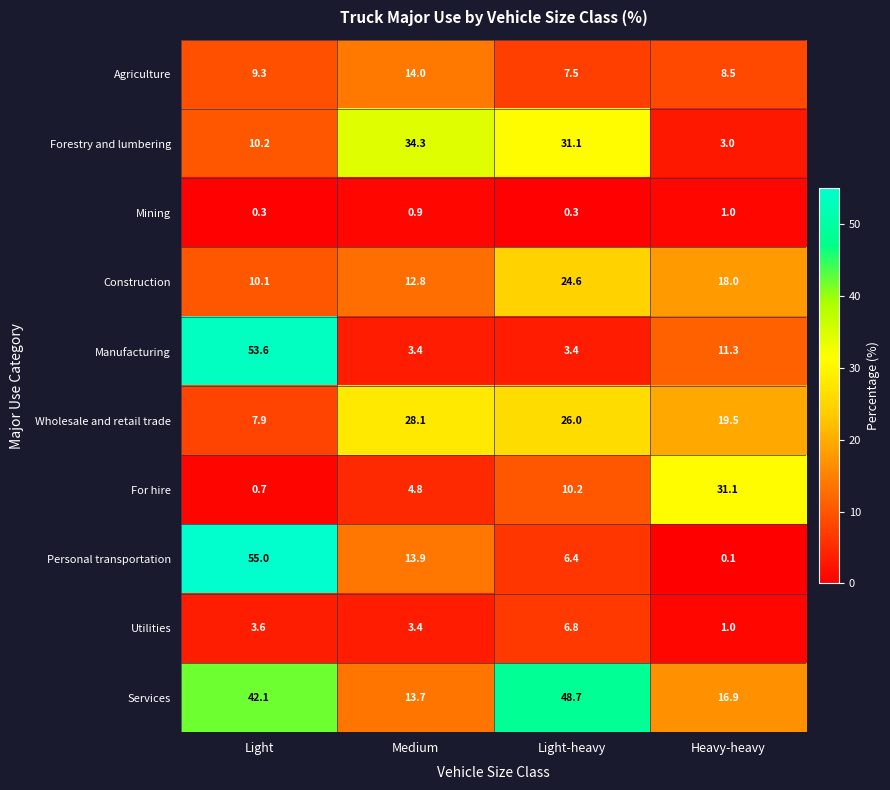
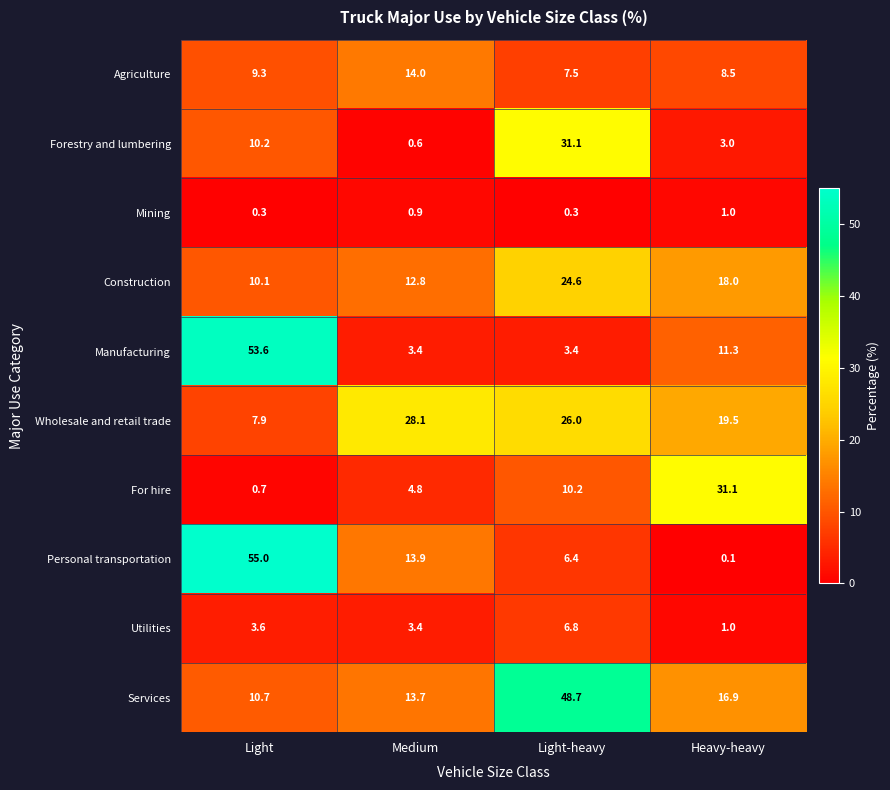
  {
    "Agriculture": {
      "Light": 9.3,
      "Medium": 14.0,
      "Light-heavy": 7.5,
      "Heavy-heavy": 8.5
    },
    "Forestry and lumbering": {
      "Light": 10.2,
-     "Medium": 34.3,
+     "Medium": 0.6,
      "Light-heavy": 31.1,
      "Heavy-heavy": 3.0
    },
    "Mining": {
      "Light": 0.3,
      "Medium": 0.9,
      "Light-heavy": 0.3,
      "Heavy-heavy": 1.0
    },
    "Construction": {
      "Light": 10.1,
      "Medium": 12.8,
      "Light-heavy": 24.6,
      "Heavy-heavy": 18.0
    },
    "Manufacturing": {
      "Light": 53.6,
      "Medium": 3.4,
      "Light-heavy": 3.4,
      "Heavy-heavy": 11.3
    },
    "Wholesale and retail trade": {
      "Light": 7.9,
      "Medium": 28.1,
      "Light-heavy": 26.0,
      "Heavy-heavy": 19.5
    },
    "For hire": {
      "Light": 0.7,
      "Medium": 4.8,
      "Light-heavy": 10.2,
      "Heavy-heavy": 31.1
    },
    "Personal transportation": {
      "Light": 55.0,
      "Medium": 13.9,
      "Light-heavy": 6.4,
      "Heavy-heavy": 0.1
    },
    "Utilities": {
      "Light": 3.6,
      "Medium": 3.4,
      "Light-heavy": 6.8,
      "Heavy-heavy": 1.0
    },
    "Services": {
-     "Light": 42.1,
+     "Light": 10.7,
      "Medium": 13.7,
      "Light-heavy": 48.7,
      "Heavy-heavy": 16.9
    }
  }
